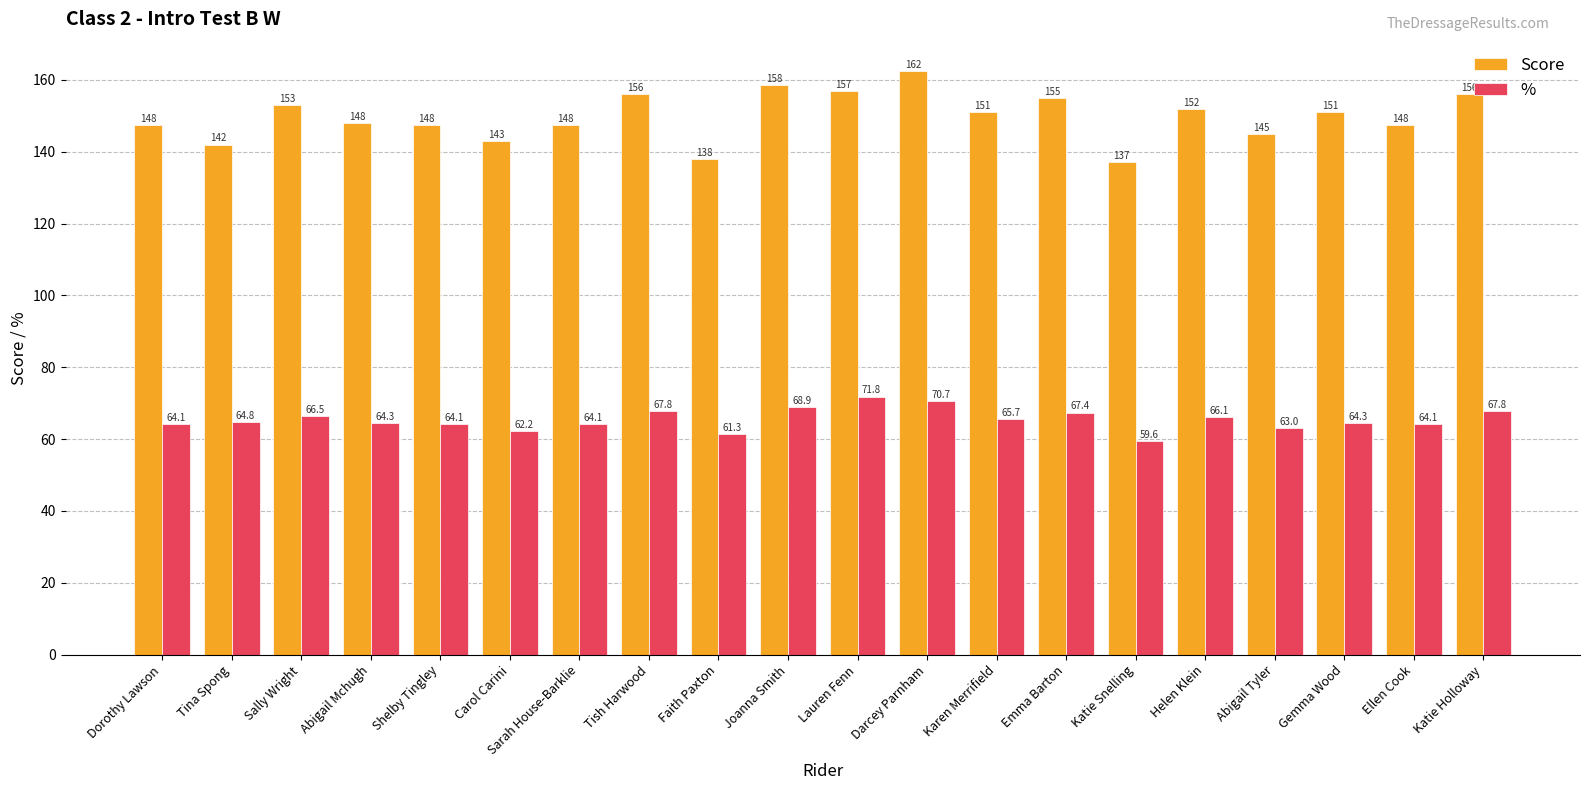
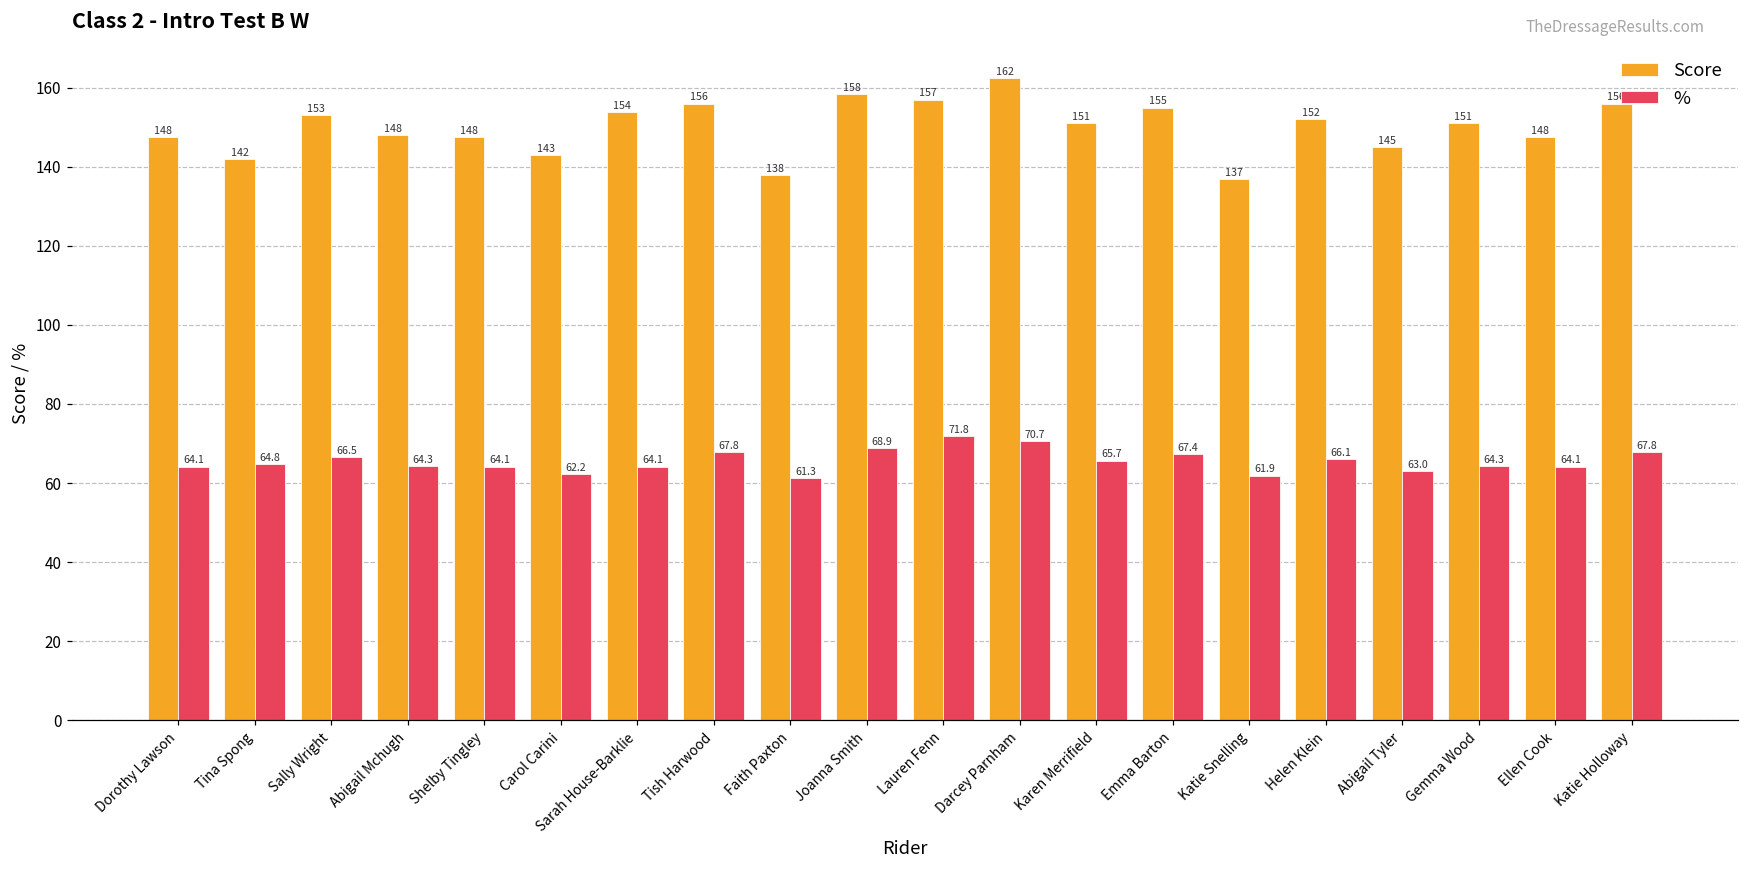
  {
    "Score": {
      "Dorothy Lawson": 148,
      "Tina Spong": 142,
      "Sally Wright": 153,
      "Abigail Mchugh": 148,
      "Shelby Tingley": 148,
      "Carol Carini": 143,
-     "Sarah House-Barklie": 148,
+     "Sarah House-Barklie": 154,
      "Tish Harwood": 156,
      "Faith Paxton": 138,
      "Joanna Smith": 158,
      "Lauren Fenn": 157,
      "Darcey Parnham": 162,
      "Karen Merrifield": 151,
      "Emma Barton": 155,
      "Katie Snelling": 137,
      "Helen Klein": 152,
      "Abigail Tyler": 145,
      "Gemma Wood": 151,
      "Ellen Cook": 148,
      "Katie Holloway": 156
    },
    "%": {
      "Dorothy Lawson": 64.1,
      "Tina Spong": 64.8,
      "Sally Wright": 66.5,
      "Abigail Mchugh": 64.3,
      "Shelby Tingley": 64.1,
      "Carol Carini": 62.2,
      "Sarah House-Barklie": 64.1,
      "Tish Harwood": 67.8,
      "Faith Paxton": 61.3,
      "Joanna Smith": 68.9,
      "Lauren Fenn": 71.8,
      "Darcey Parnham": 70.7,
      "Karen Merrifield": 65.7,
      "Emma Barton": 67.4,
-     "Katie Snelling": 59.6,
+     "Katie Snelling": 61.9,
      "Helen Klein": 66.1,
      "Abigail Tyler": 63.0,
      "Gemma Wood": 64.3,
      "Ellen Cook": 64.1,
      "Katie Holloway": 67.8
    }
  }
